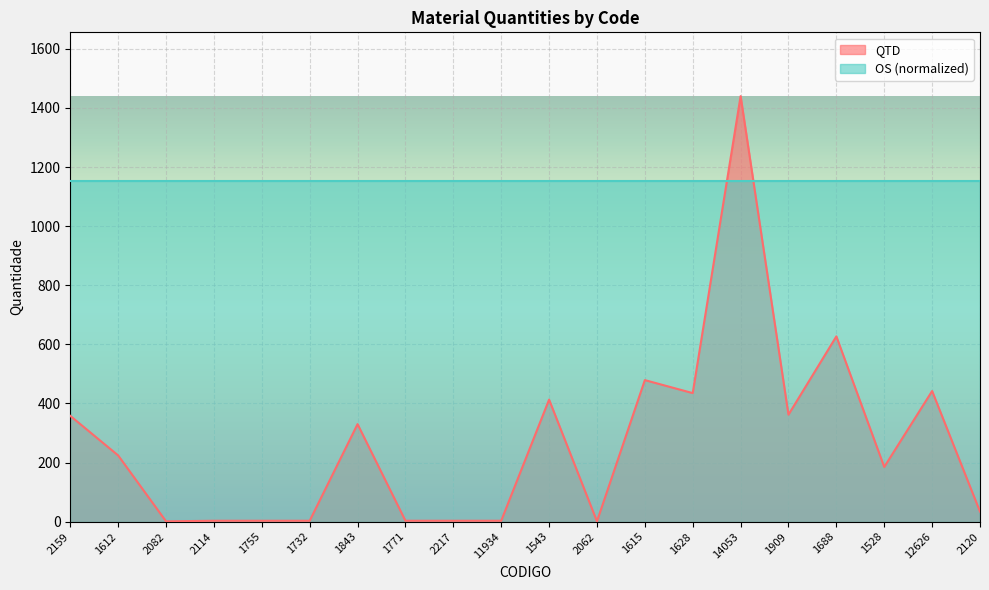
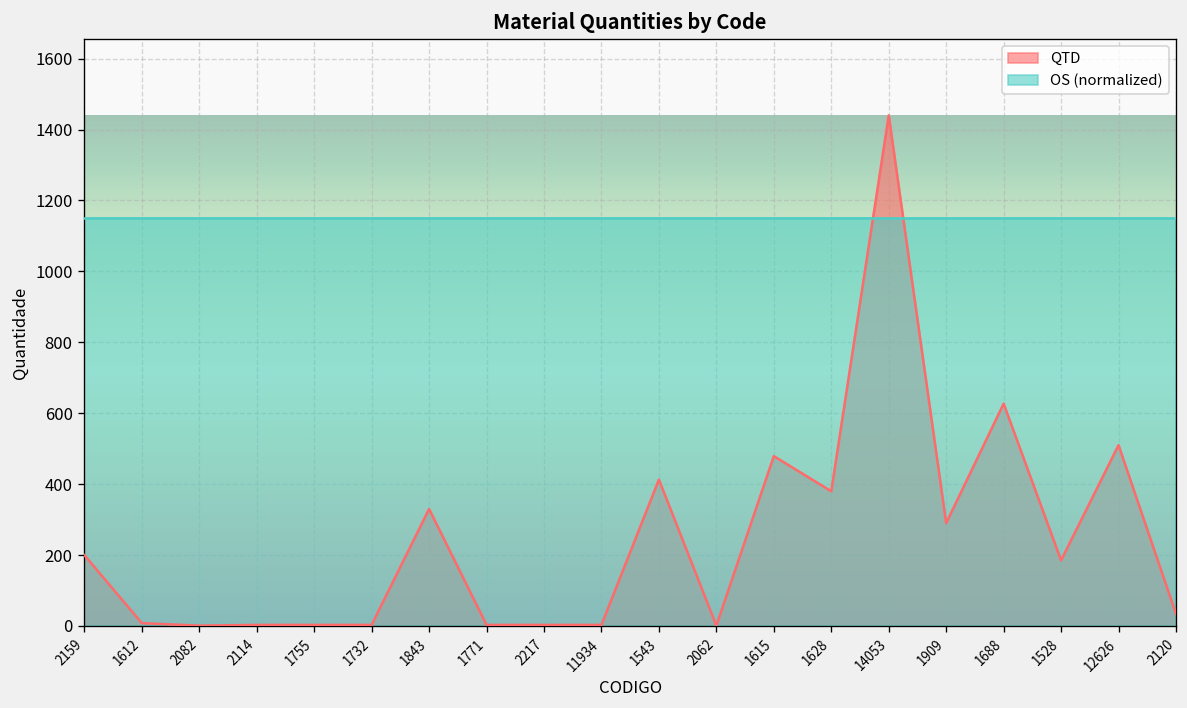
  {
    "QTD": {
-     "2159": 360,
-     "1612": 220,
+     "2159": 200,
+     "1612": 10,
      "2082": 0,
      "2114": 0,
      "1755": 0,
      "1732": 0,
      "1843": 330,
      "1771": 0,
      "2217": 0,
      "11934": 0,
      "1543": 410,
      "2062": 0,
      "1615": 480,
-     "1628": 440,
+     "1628": 380,
      "14053": 1440,
-     "1909": 360,
+     "1909": 290,
      "1688": 630,
      "1528": 190,
-     "12626": 440,
+     "12626": 510,
      "2120": 30
    },
    "OS (normalized)": {
      "2159": 1150,
      "1612": 1150,
      "2082": 1150,
      "2114": 1150,
      "1755": 1150,
      "1732": 1150,
      "1843": 1150,
      "1771": 1150,
      "2217": 1150,
      "11934": 1150,
      "1543": 1150,
      "2062": 1150,
      "1615": 1150,
      "1628": 1150,
      "14053": 1150,
      "1909": 1150,
      "1688": 1150,
      "1528": 1150,
      "12626": 1150,
      "2120": 1150
    }
  }
